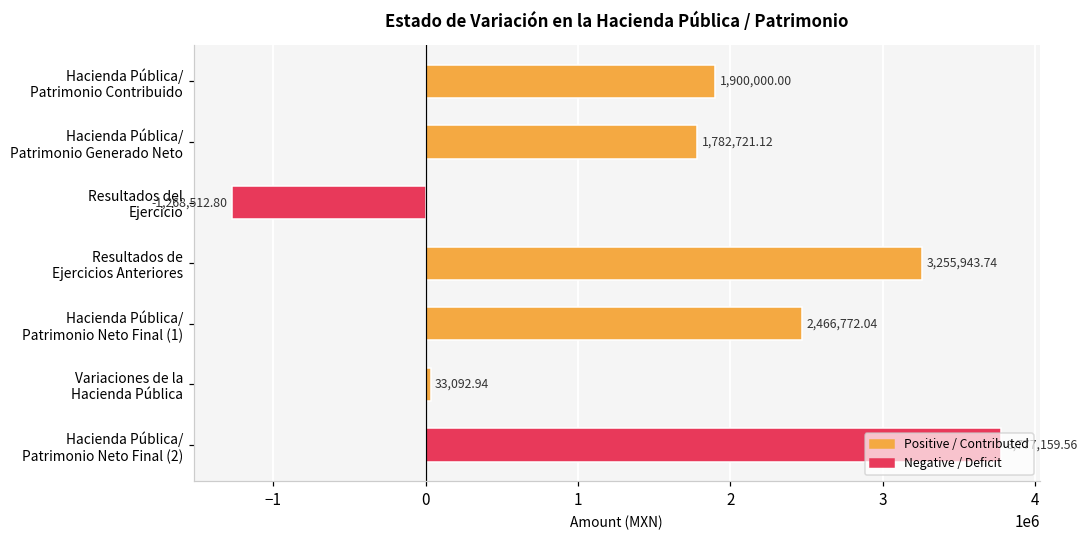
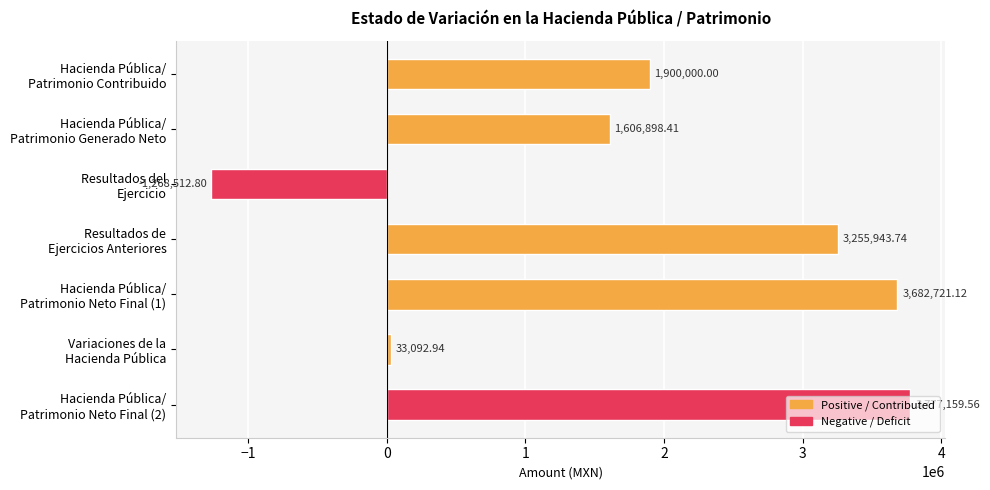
  {
    "Hacienda Pública/ Patrimonio Contribuido": "1,900,000.00",
-   "Hacienda Pública/ Patrimonio Generado Neto": "1,782,721.12",
+   "Hacienda Pública/ Patrimonio Generado Neto": "1,606,898.41",
    "Resultados del Ejercicio": "-1,268,512.80",
    "Resultados de Ejercicios Anteriores": "3,255,943.74",
-   "Hacienda Pública/ Patrimonio Neto Final (1)": "2,466,772.04",
+   "Hacienda Pública/ Patrimonio Neto Final (1)": "3,682,721.12",
    "Variaciones de la Hacienda Pública": "33,092.94"
  }
